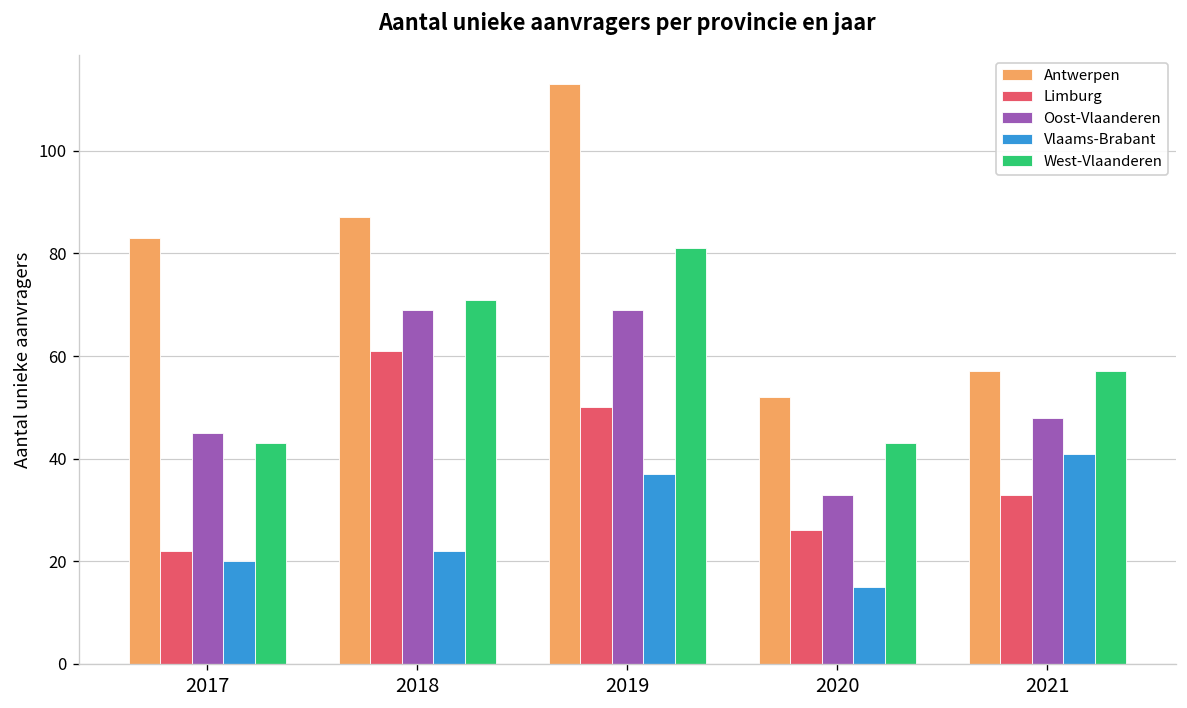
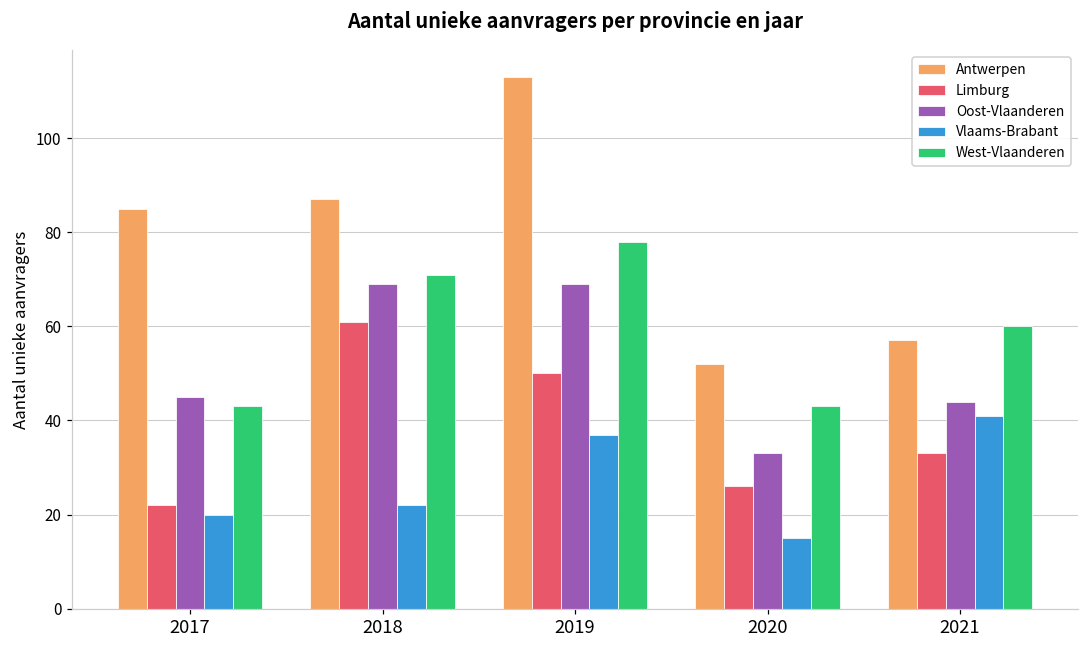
  {
    "Antwerpen": {
-     "2017": 83,
+     "2017": 85,
      "2018": 87,
      "2019": 113,
      "2020": 52,
      "2021": 57
    },
    "Limburg": {
      "2017": 22,
      "2018": 61,
      "2019": 50,
      "2020": 26,
      "2021": 33
    },
    "Oost-Vlaanderen": {
      "2017": 45,
      "2018": 69,
      "2019": 69,
      "2020": 33,
-     "2021": 48
+     "2021": 44
    },
    "Vlaams-Brabant": {
      "2017": 20,
      "2018": 22,
      "2019": 37,
      "2020": 15,
      "2021": 41
    },
    "West-Vlaanderen": {
      "2017": 43,
      "2018": 71,
-     "2019": 81,
+     "2019": 78,
      "2020": 43,
-     "2021": 57
+     "2021": 60
    }
  }
